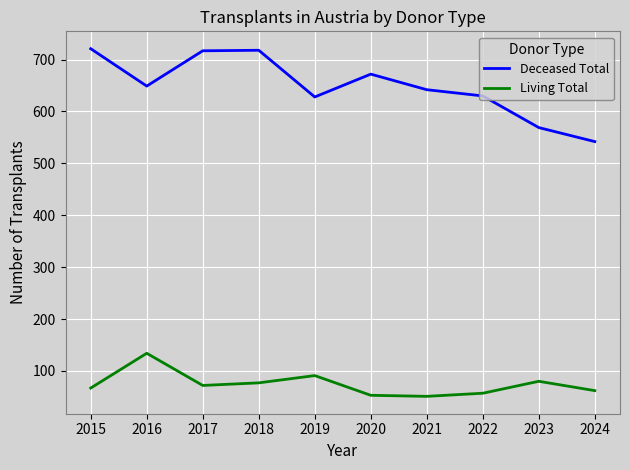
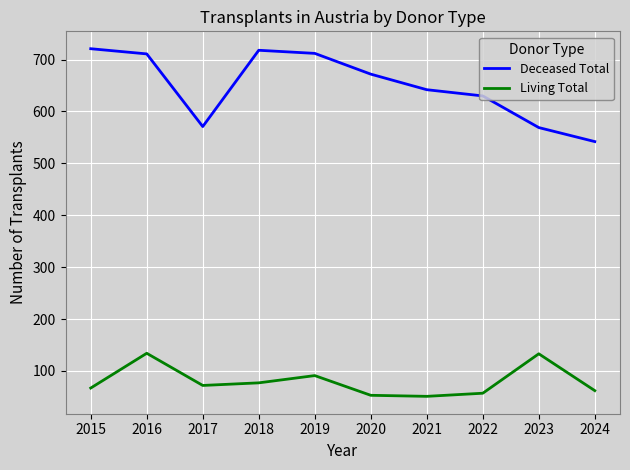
  {
    "Deceased Total": {
      "2015": 720,
-     "2016": 650,
-     "2017": 720,
+     "2016": 710,
+     "2017": 570,
      "2018": 720,
-     "2019": 630,
+     "2019": 710,
      "2020": 670,
      "2021": 640,
      "2023": 570,
      "2024": 540
    },
    "Living Total": {
      "2015": 70,
      "2016": 130,
      "2017": 70,
      "2018": 80,
      "2019": 90,
      "2020": 50,
      "2021": 50,
      "2022": 60,
-     "2023": 80,
+     "2023": 130,
      "2024": 60
    }
  }
